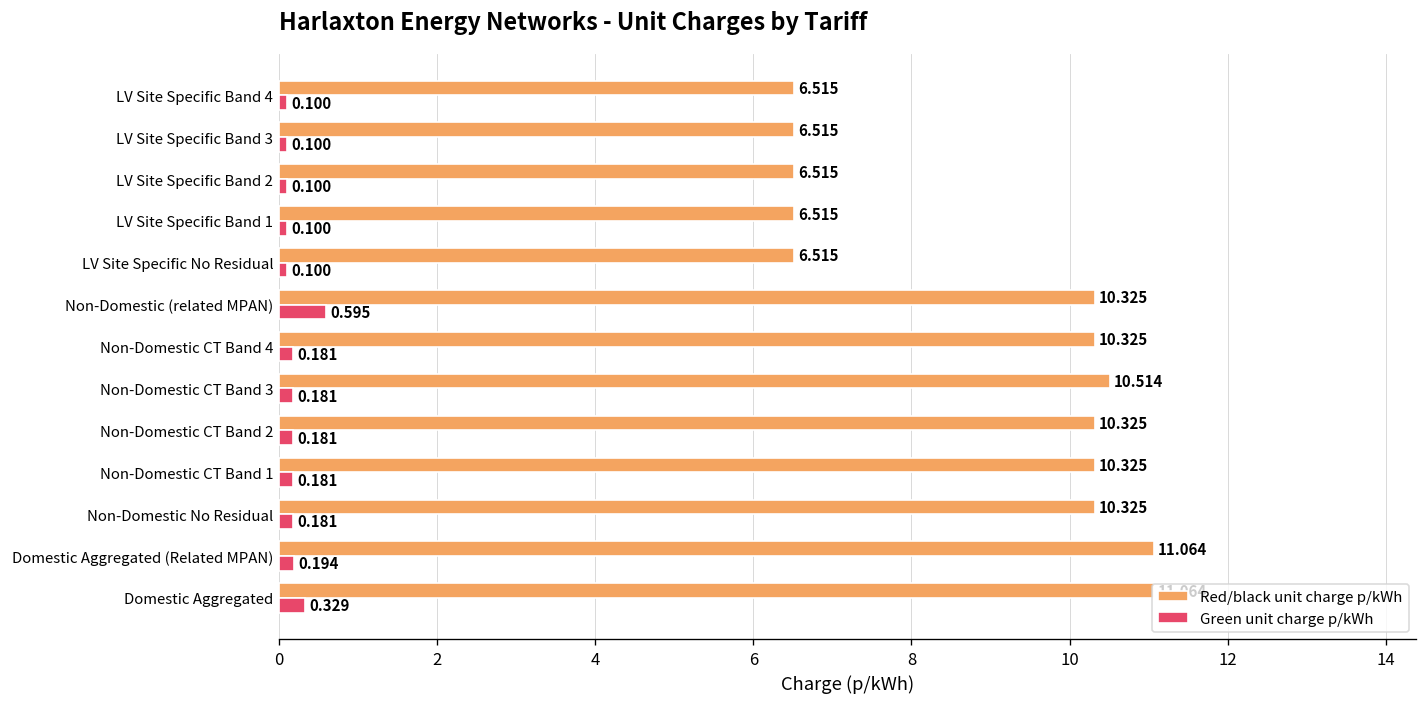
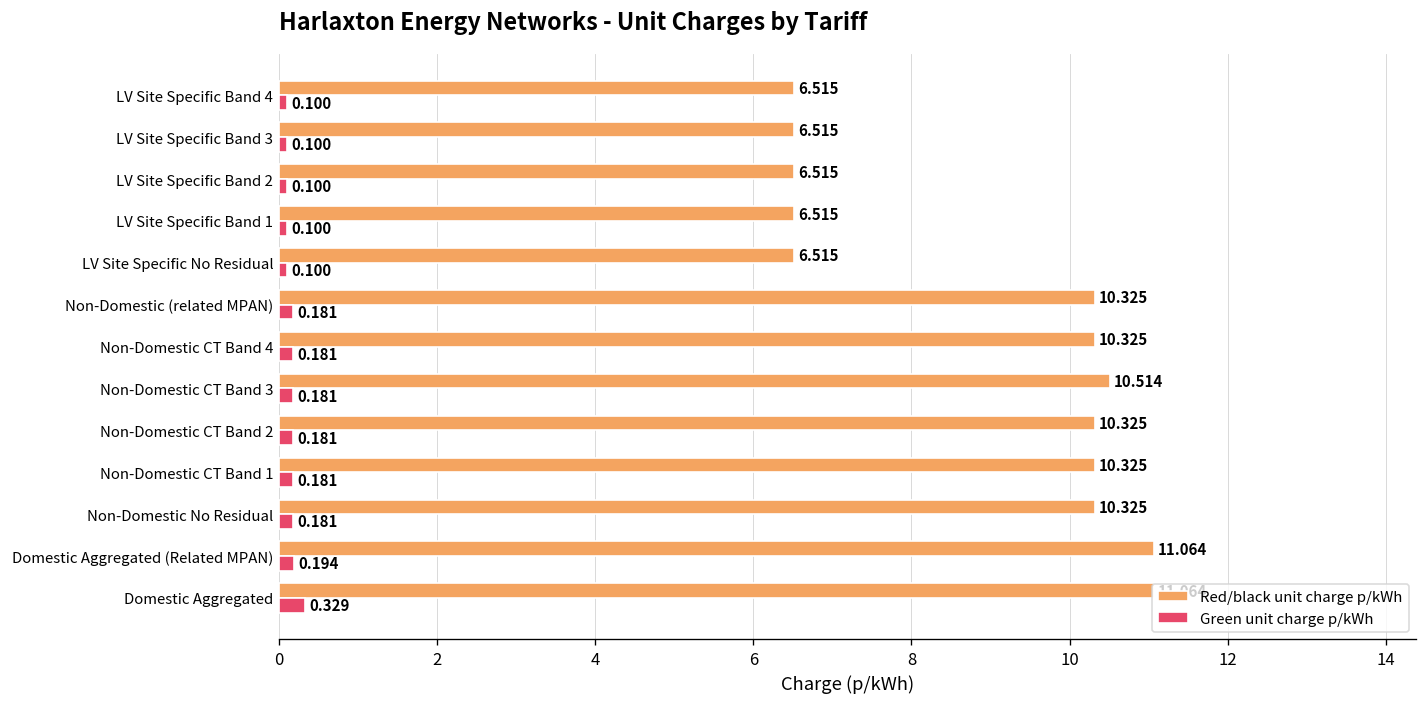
  {
    "Red/black unit charge p/kWh": {
      "LV Site Specific Band 4": 6.515,
      "LV Site Specific Band 3": 6.515,
      "LV Site Specific Band 2": 6.515,
      "LV Site Specific Band 1": 6.515,
      "LV Site Specific No Residual": 6.515,
      "Non-Domestic (related MPAN)": 10.325,
      "Non-Domestic CT Band 4": 10.325,
      "Non-Domestic CT Band 3": 10.514,
      "Non-Domestic CT Band 2": 10.325,
      "Non-Domestic CT Band 1": 10.325,
      "Non-Domestic No Residual": 10.325,
      "Domestic Aggregated (Related MPAN)": 11.064
    },
    "Green unit charge p/kWh": {
      "LV Site Specific Band 4": 0.100,
      "LV Site Specific Band 3": 0.100,
      "LV Site Specific Band 2": 0.100,
      "LV Site Specific Band 1": 0.100,
      "LV Site Specific No Residual": 0.100,
-     "Non-Domestic (related MPAN)": 0.595,
+     "Non-Domestic (related MPAN)": 0.181,
      "Non-Domestic CT Band 4": 0.181,
      "Non-Domestic CT Band 3": 0.181,
      "Non-Domestic CT Band 2": 0.181,
      "Non-Domestic CT Band 1": 0.181,
      "Non-Domestic No Residual": 0.181,
      "Domestic Aggregated (Related MPAN)": 0.194,
      "Domestic Aggregated": 0.329
    }
  }
